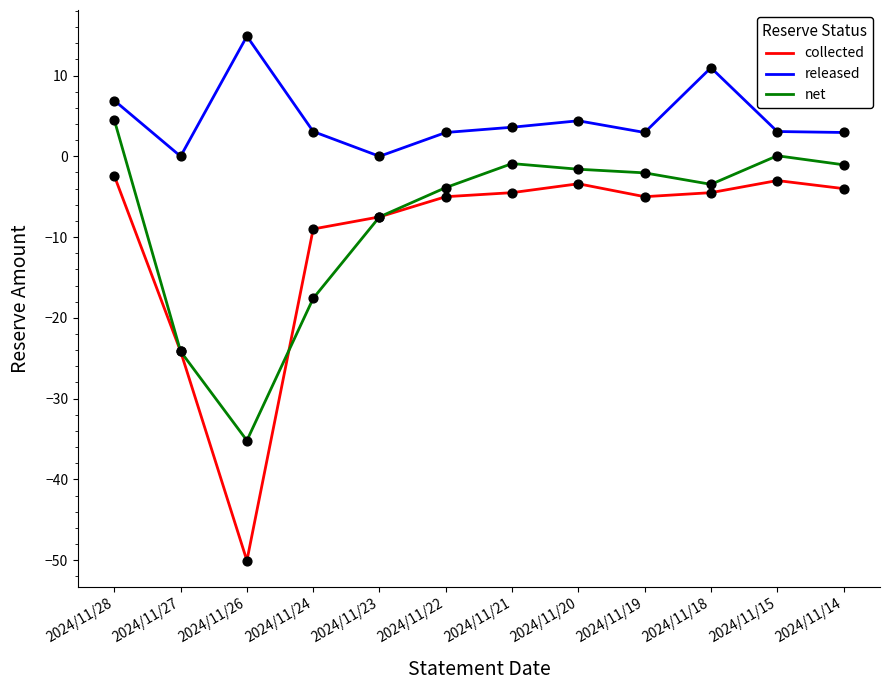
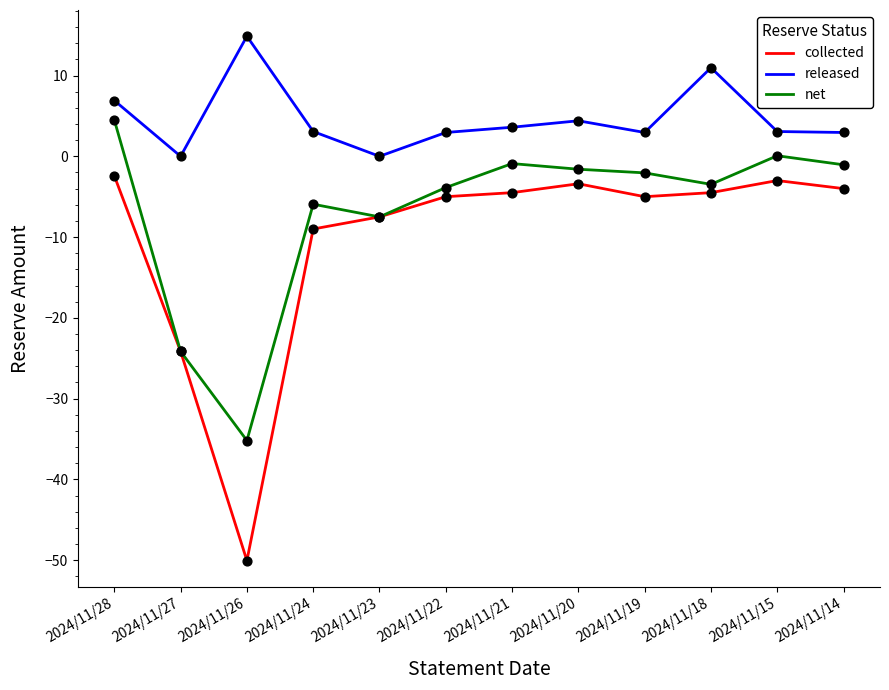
  {
    "collected": {
      "2024/11/28": -2,
      "2024/11/26": -50,
      "2024/11/24": -9,
      "2024/11/22": -5,
      "2024/11/21": -5,
      "2024/11/20": -3,
      "2024/11/19": -5,
      "2024/11/18": -5,
      "2024/11/15": -3,
      "2024/11/14": -4
    },
    "released": {
      "2024/11/28": 7,
      "2024/11/27": 0,
      "2024/11/26": 15,
      "2024/11/24": 3,
      "2024/11/23": 0,
      "2024/11/22": 3,
      "2024/11/21": 4,
      "2024/11/20": 4,
      "2024/11/19": 3,
      "2024/11/18": 11,
      "2024/11/15": 3,
      "2024/11/14": 3
    },
    "net": {
      "2024/11/28": 4,
      "2024/11/26": -35,
-     "2024/11/24": -18,
+     "2024/11/24": -6,
      "2024/11/22": -4,
      "2024/11/21": -1,
      "2024/11/20": -2,
      "2024/11/19": -2,
      "2024/11/18": -3,
      "2024/11/15": 0,
      "2024/11/14": -1
    }
  }
